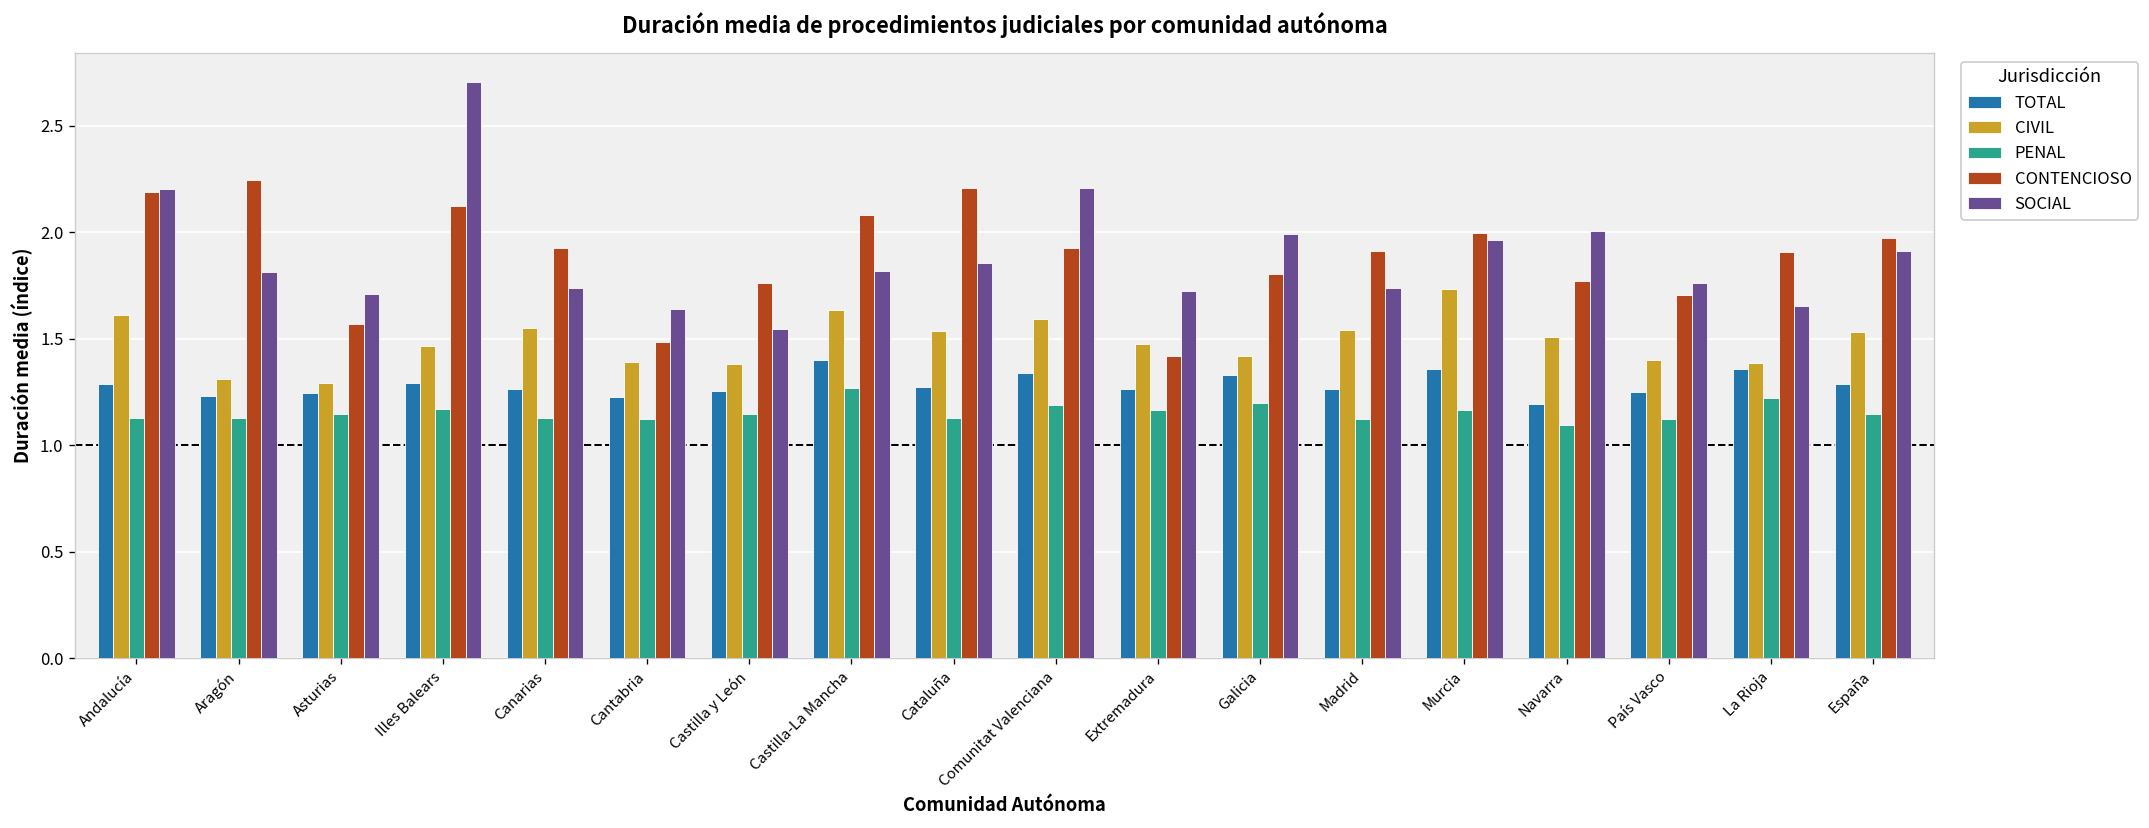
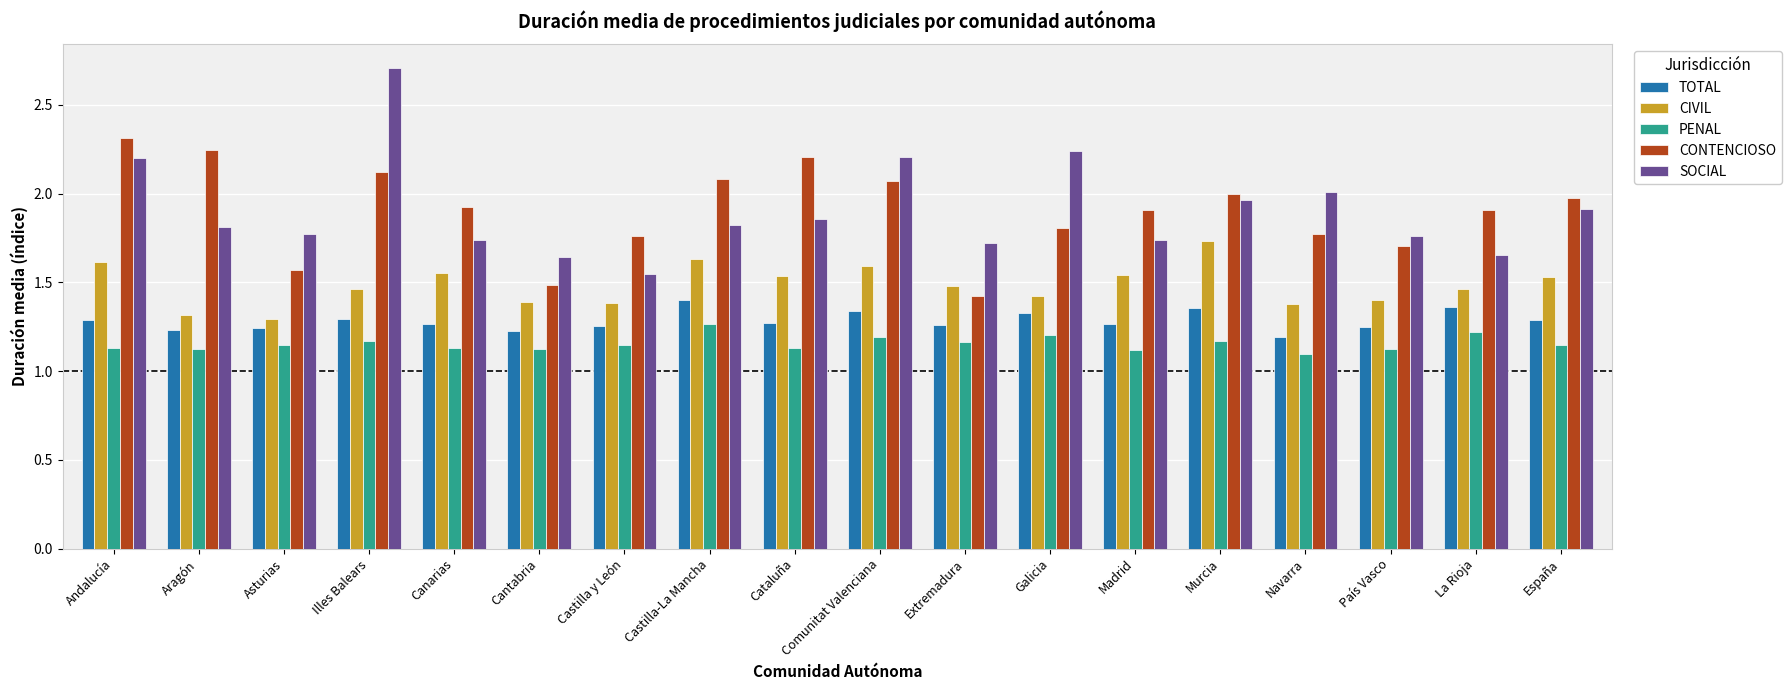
  {
    "CIVIL": {
      "Andalucía": 1.61,
      "Aragón": 1.31,
      "Asturias": 1.29,
      "Illes Balears": 1.47,
      "Canarias": 1.55,
      "Cantabria": 1.39,
      "Castilla y León": 1.38,
      "Castilla-La Mancha": 1.63,
      "Cataluña": 1.54,
      "Comunitat Valenciana": 1.59,
      "Extremadura": 1.48,
      "Galicia": 1.42,
      "Madrid": 1.54,
      "Murcia": 1.74,
-     "Navarra": 1.51,
+     "Navarra": 1.38,
      "País Vasco": 1.40,
-     "La Rioja": 1.39,
+     "La Rioja": 1.47,
      "España": 1.53
    },
    "CONTENCIOSO": {
-     "Andalucía": 2.19,
+     "Andalucía": 2.32,
      "Aragón": 2.24,
      "Asturias": 1.57,
      "Illes Balears": 2.12,
      "Canarias": 1.93,
      "Cantabria": 1.48,
      "Castilla y León": 1.76,
      "Castilla-La Mancha": 2.08,
      "Cataluña": 2.21,
-     "Comunitat Valenciana": 1.93,
+     "Comunitat Valenciana": 2.07,
      "Extremadura": 1.42,
      "Galicia": 1.81,
      "Madrid": 1.91,
      "Murcia": 2.00,
      "Navarra": 1.77,
      "País Vasco": 1.71,
      "La Rioja": 1.91,
      "España": 1.97
    },
    "SOCIAL": {
      "Andalucía": 2.20,
      "Aragón": 1.81,
-     "Asturias": 1.71,
+     "Asturias": 1.77,
      "Illes Balears": 2.71,
      "Canarias": 1.74,
      "Cantabria": 1.64,
      "Castilla y León": 1.55,
      "Castilla-La Mancha": 1.82,
      "Cataluña": 1.86,
      "Comunitat Valenciana": 2.21,
      "Extremadura": 1.72,
-     "Galicia": 1.99,
+     "Galicia": 2.24,
      "Madrid": 1.74,
      "Murcia": 1.96,
      "Navarra": 2.01,
      "País Vasco": 1.76,
      "La Rioja": 1.66,
      "España": 1.91
    }
  }
